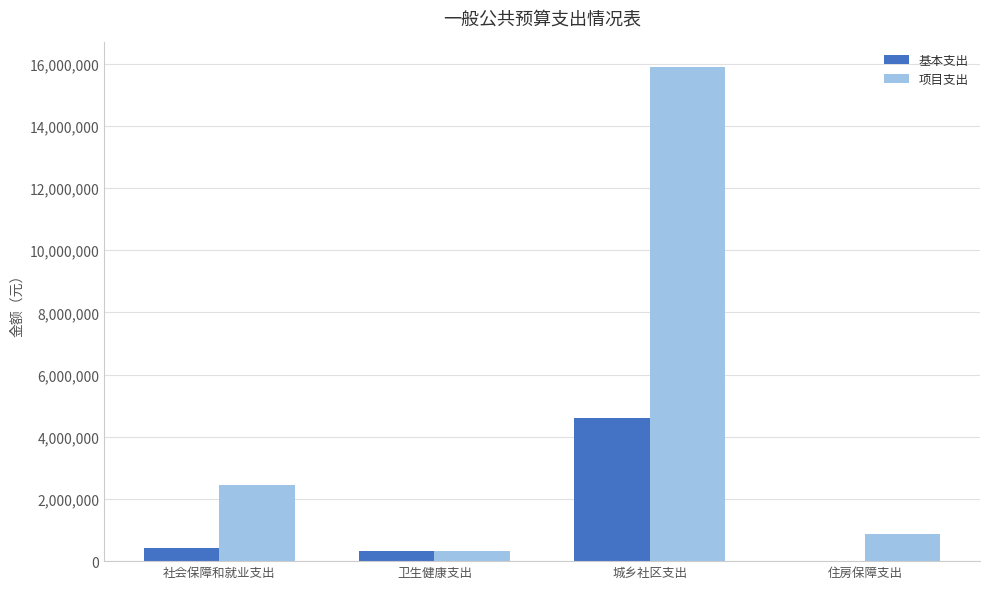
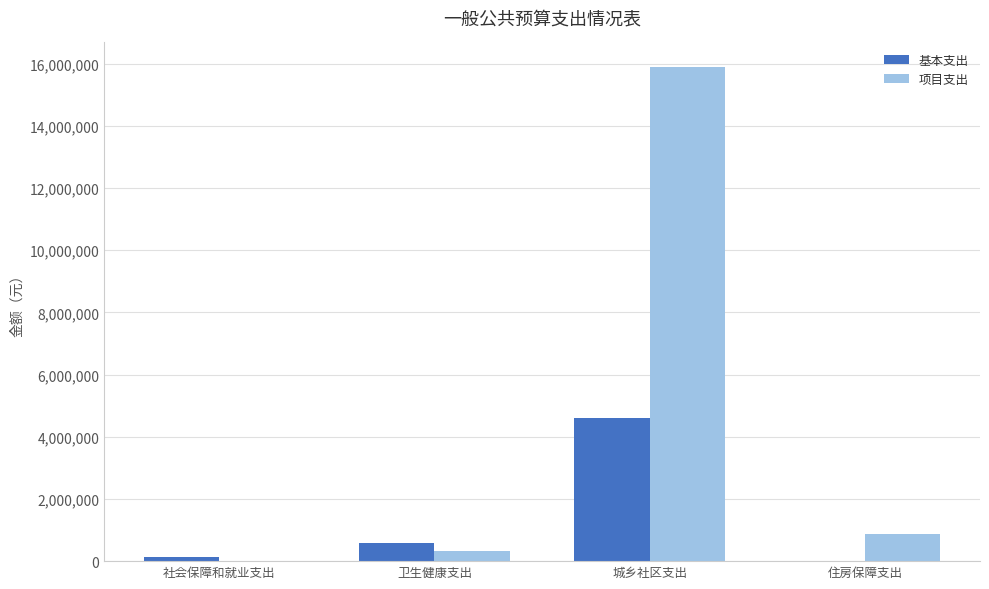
  {
    "基本支出": {
-     "社会保障和就业支出": "400,000",
-     "卫生健康支出": "300,000",
+     "社会保障和就业支出": "100,000",
+     "卫生健康支出": "600,000",
      "城乡社区支出": "4,600,000",
      "住房保障支出": "0"
    },
    "项目支出": {
-     "社会保障和就业支出": "2,500,000",
+     "社会保障和就业支出": "0",
      "卫生健康支出": "300,000",
      "城乡社区支出": "15,900,000",
      "住房保障支出": "900,000"
    }
  }
